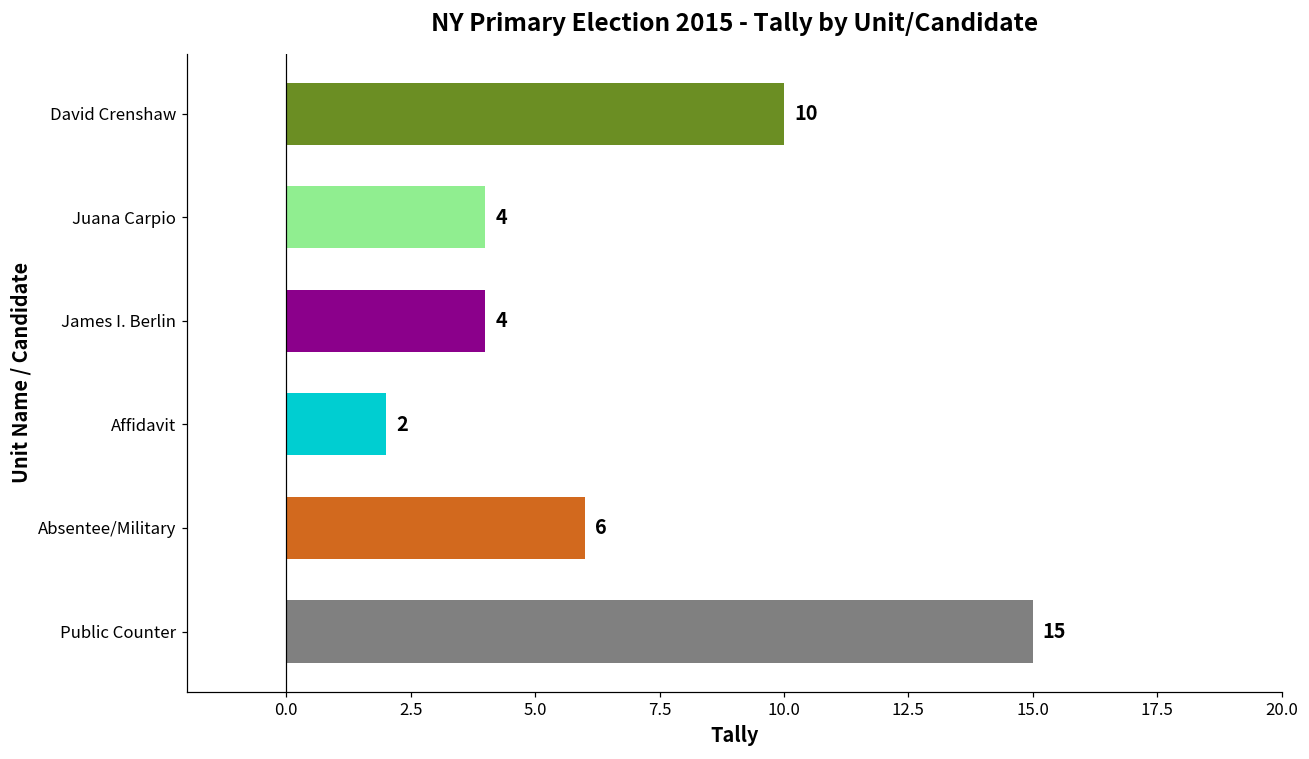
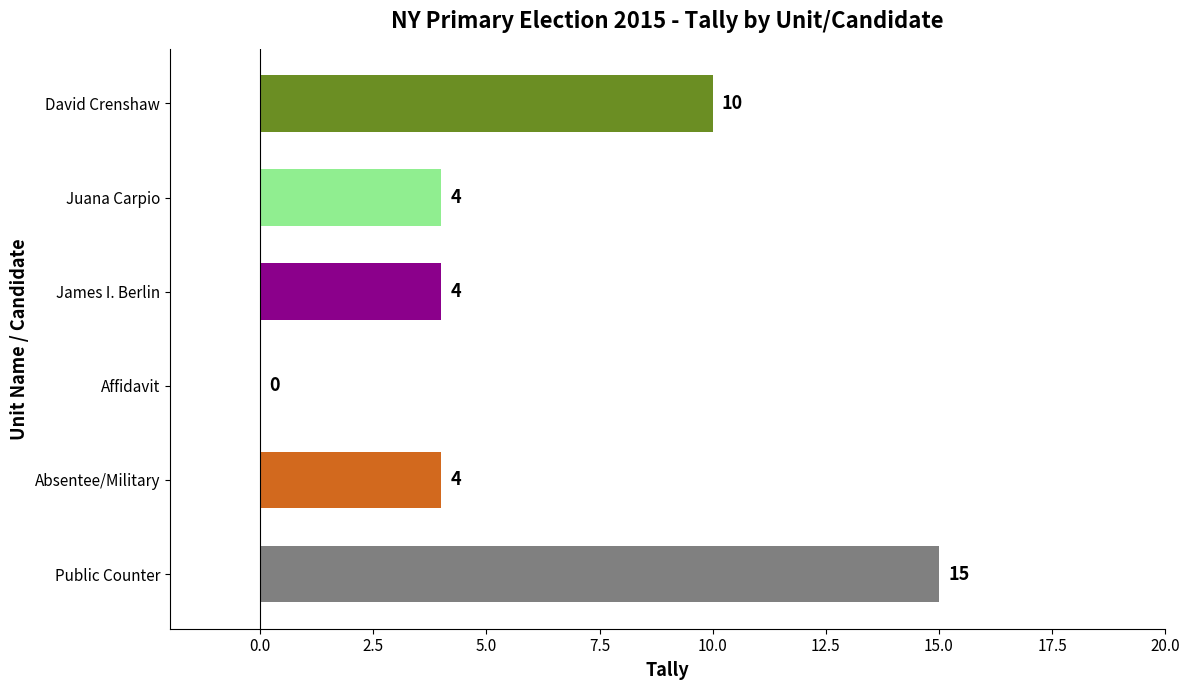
  {
    "David Crenshaw": 10,
    "Juana Carpio": 4,
    "James I. Berlin": 4,
-   "Affidavit": 2,
-   "Absentee/Military": 6,
+   "Affidavit": 0,
+   "Absentee/Military": 4,
    "Public Counter": 15
  }
